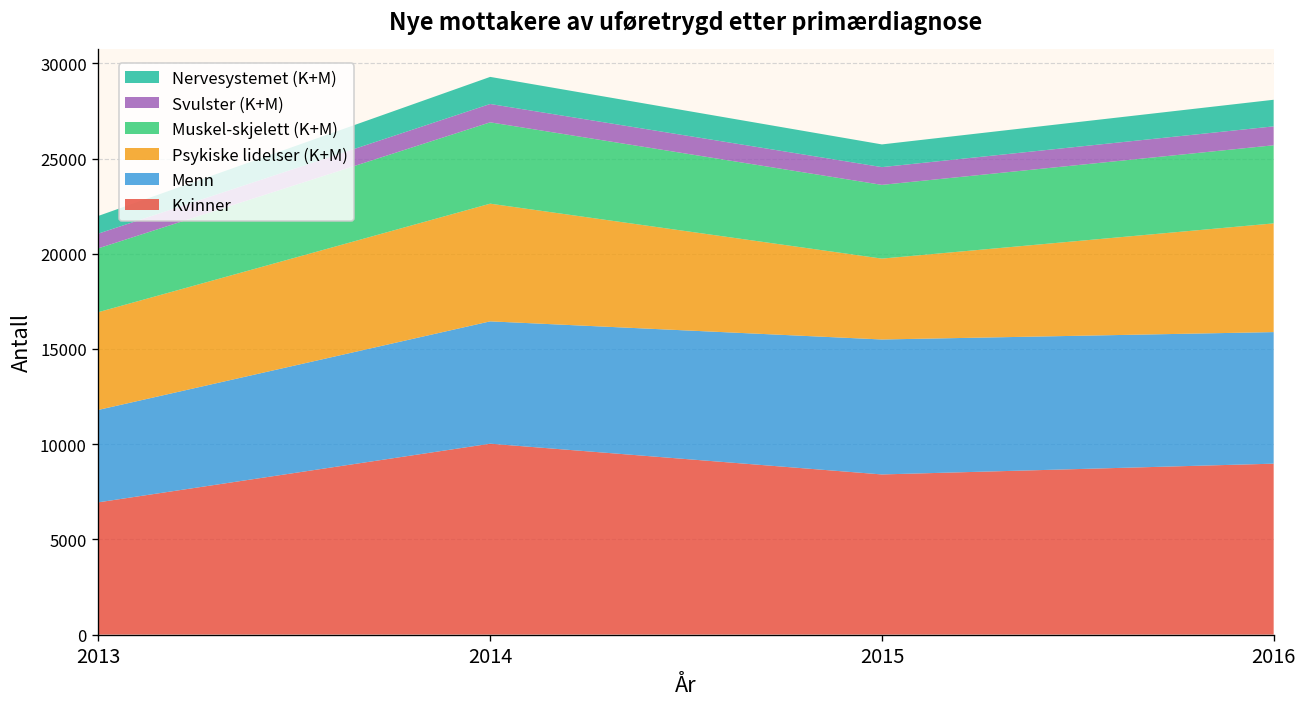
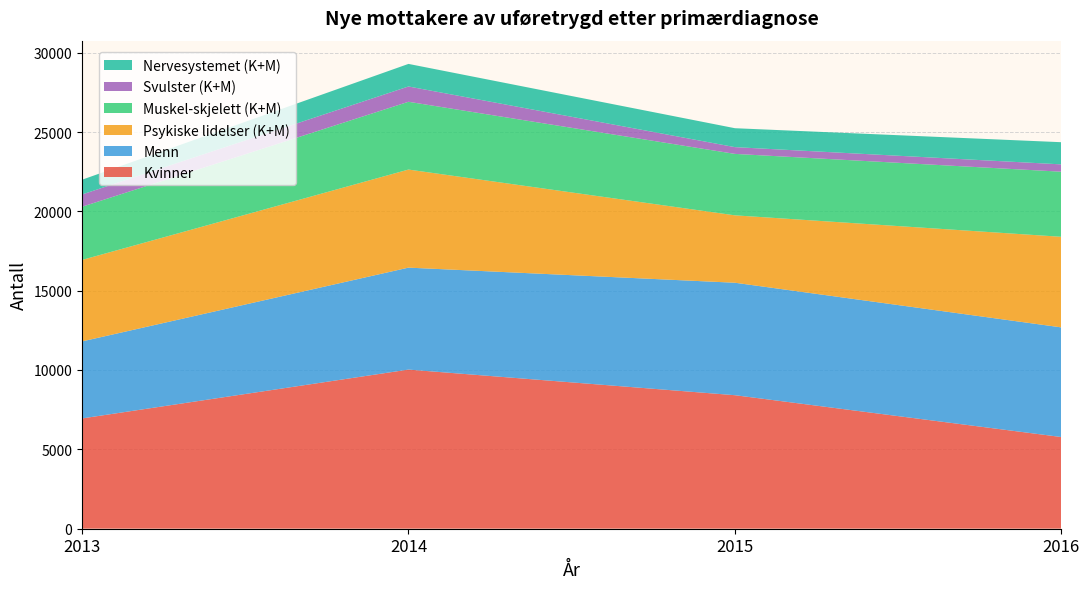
  {
    "Kvinner": {
      "2013": 6900,
      "2014": 10000,
      "2015": 8400,
-     "2016": 9000
+     "2016": 5800
    },
    "Menn": {
      "2013": 4900,
      "2014": 6400,
      "2015": 7100,
      "2016": 6900
    },
    "Psykiske lidelser (K+M)": {
      "2013": 5100,
      "2014": 6200,
      "2015": 4200,
      "2016": 5700
    },
    "Svulster (K+M)": {
      "2013": 800,
      "2014": 1000,
-     "2015": 900,
-     "2016": 1000
+     "2015": 400,
+     "2016": 500
    }
  }
